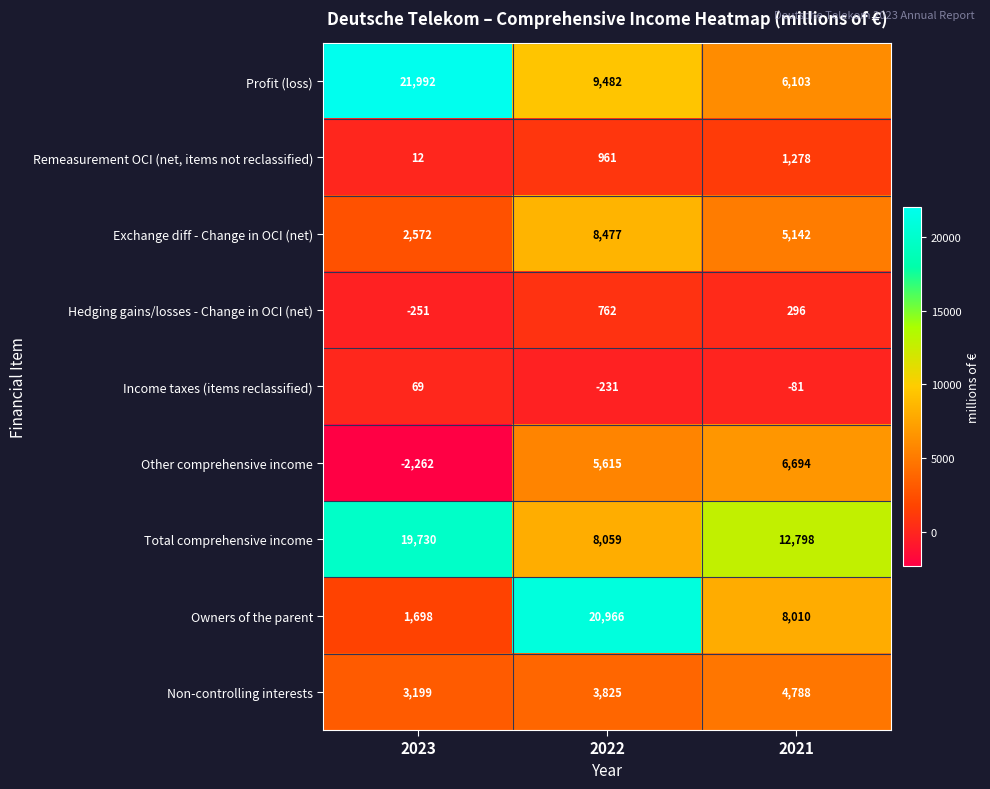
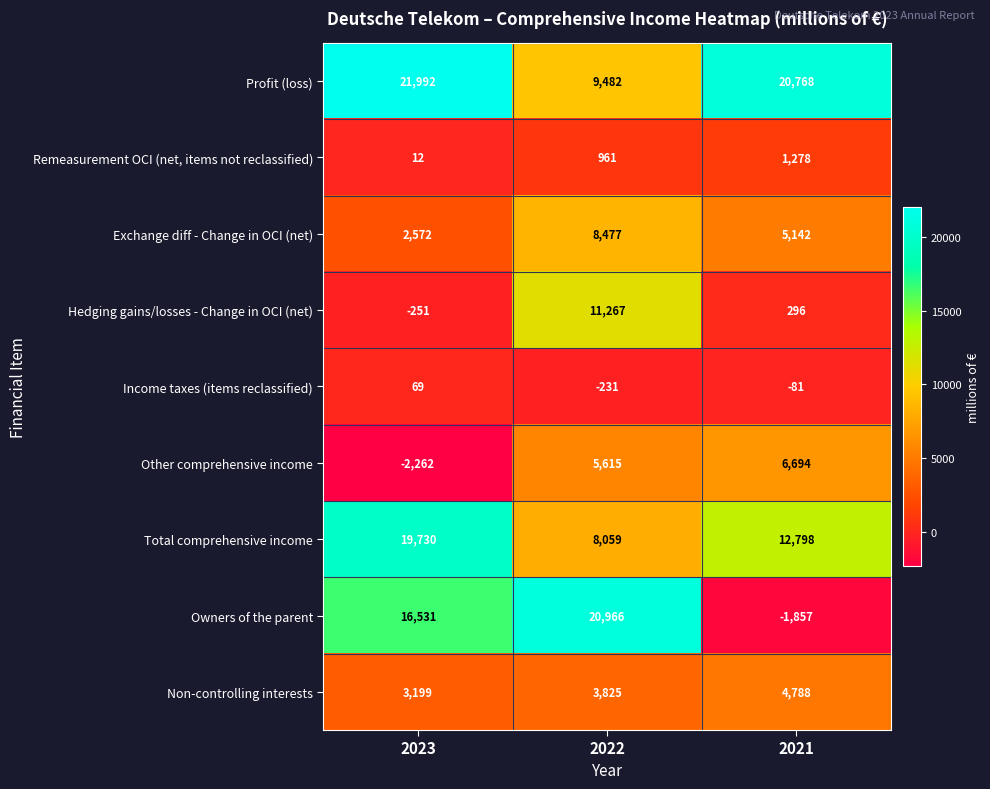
  {
    "Profit (loss)": {
      "2023": "21,992",
      "2022": "9,482",
-     "2021": "6,103"
+     "2021": "20,768"
    },
    "Remeasurement OCI (net, items not reclassified)": {
      "2023": "12",
      "2022": "961",
      "2021": "1,278"
    },
    "Exchange diff - Change in OCI (net)": {
      "2023": "2,572",
      "2022": "8,477",
      "2021": "5,142"
    },
    "Hedging gains/losses - Change in OCI (net)": {
      "2023": "-251",
-     "2022": "762",
+     "2022": "11,267",
      "2021": "296"
    },
    "Income taxes (items reclassified)": {
      "2023": "69",
      "2022": "-231",
      "2021": "-81"
    },
    "Other comprehensive income": {
      "2023": "-2,262",
      "2022": "5,615",
      "2021": "6,694"
    },
    "Total comprehensive income": {
      "2023": "19,730",
      "2022": "8,059",
      "2021": "12,798"
    },
    "Owners of the parent": {
-     "2023": "1,698",
+     "2023": "16,531",
      "2022": "20,966",
-     "2021": "8,010"
+     "2021": "-1,857"
    },
    "Non-controlling interests": {
      "2023": "3,199",
      "2022": "3,825",
      "2021": "4,788"
    }
  }
